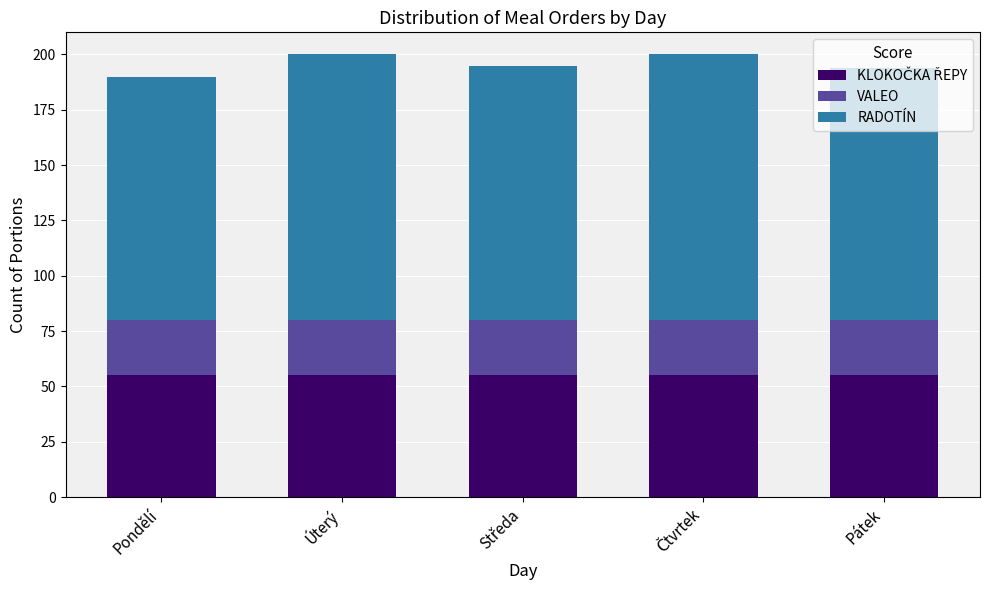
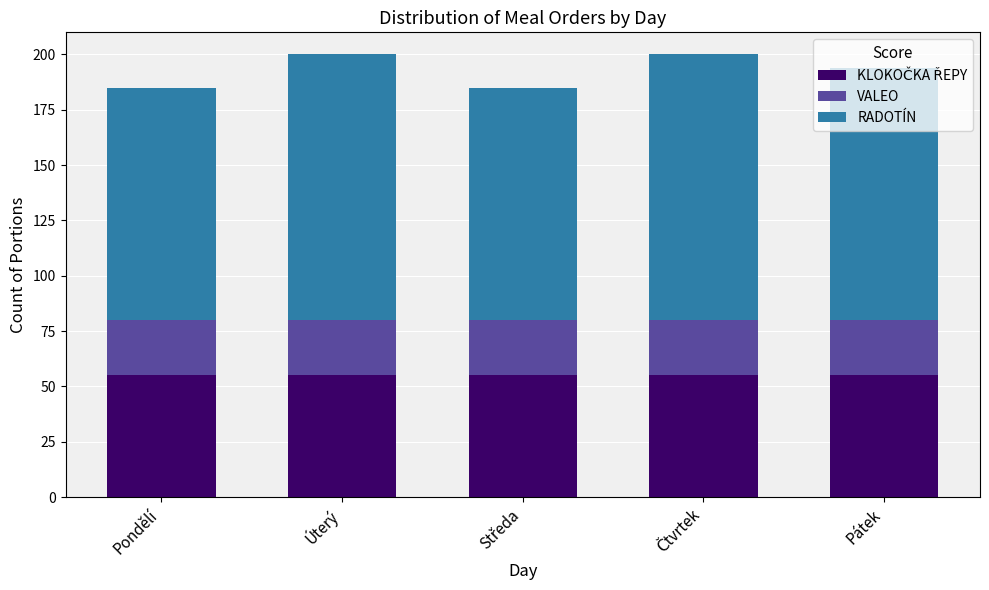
  {
    "KLOKOČKA ŘEPY": {
      "Pondělí": 55,
      "Úterý": 55,
      "Středa": 55,
      "Čtvrtek": 55,
      "Pátek": 55
    },
    "VALEO": {
      "Pondělí": 25,
      "Úterý": 25,
      "Středa": 25,
      "Čtvrtek": 25,
      "Pátek": 25
    },
    "RADOTÍN": {
-     "Pondělí": 110,
+     "Pondělí": 105,
      "Úterý": 120,
-     "Středa": 115,
+     "Středa": 105,
      "Čtvrtek": 120
    }
  }
